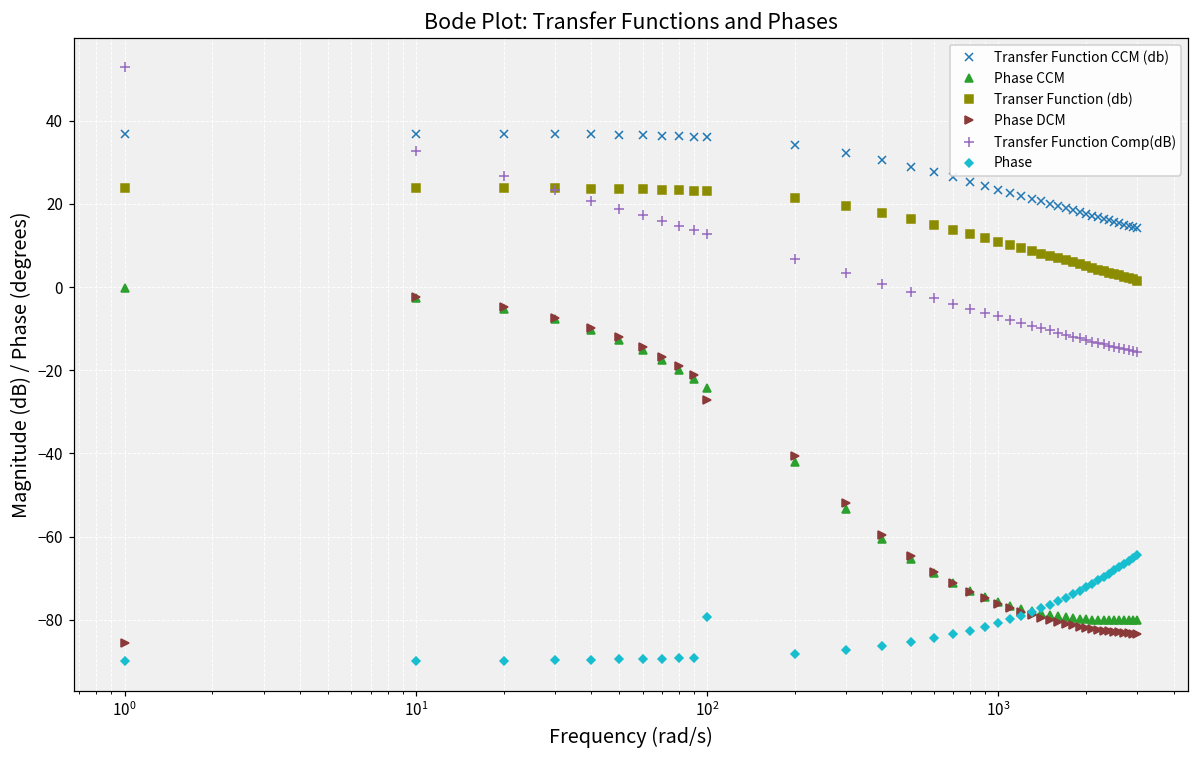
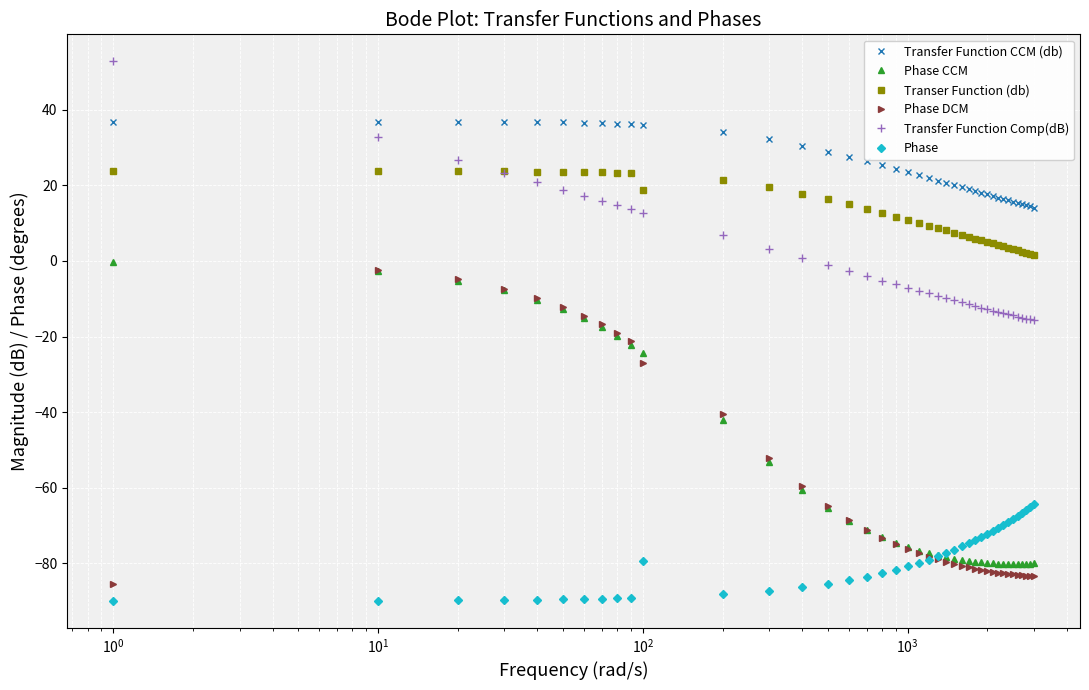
  {
    "Transfer Function CCM (db)": {
      "10^0": 37,
      "10^1": 37,
      "10^2": 36,
      "10^3": 23
    },
    "Phase CCM": {
      "10^0": 0,
      "10^2": -24
    },
    "Transer Function (db)": {
      "10^0": 24,
      "10^1": 24,
-     "10^2": 23,
+     "10^2": 19,
      "10^3": 11
    },
    "Phase DCM": {
      "10^0": -86,
      "10^2": -27
    },
    "Transfer Function Comp(dB)": {
      "10^0": 53,
      "10^1": 33,
      "10^2": 13,
      "10^3": -7
    },
    "Phase": {
      "10^0": -90,
      "10^1": -90,
      "10^2": -79,
      "10^3": -81
    }
  }
